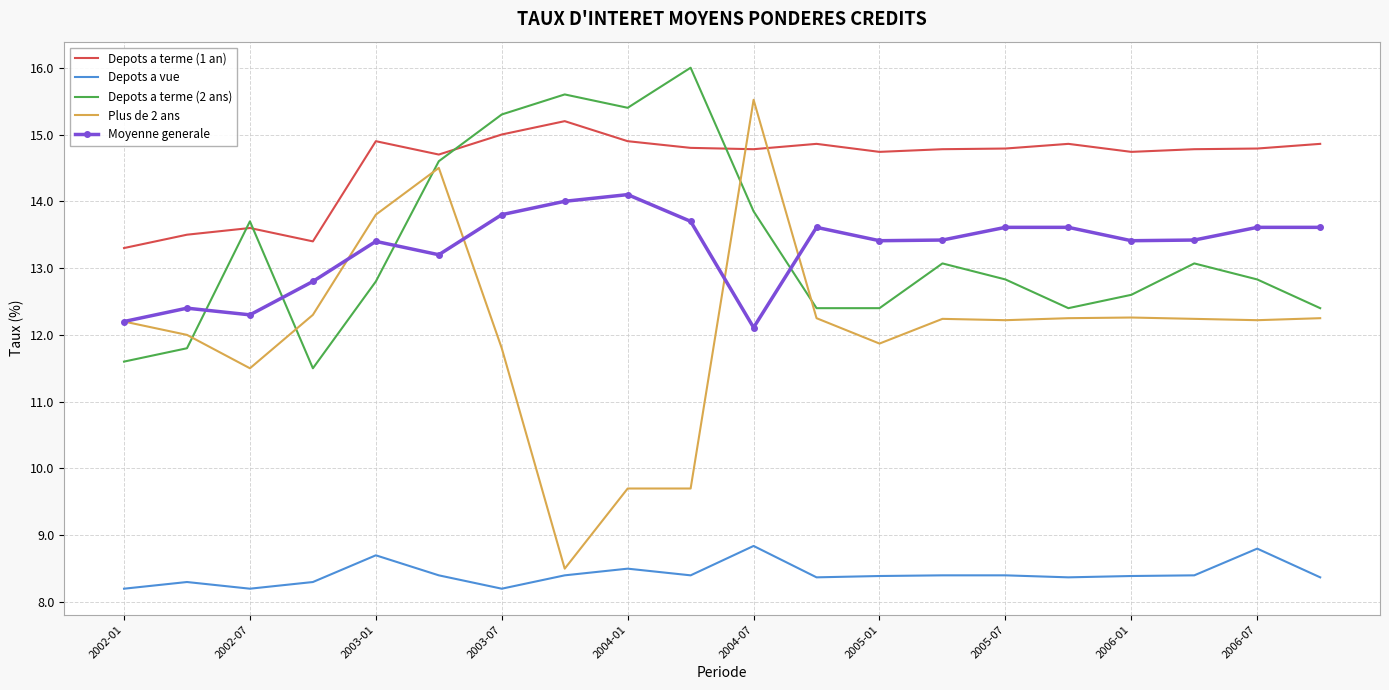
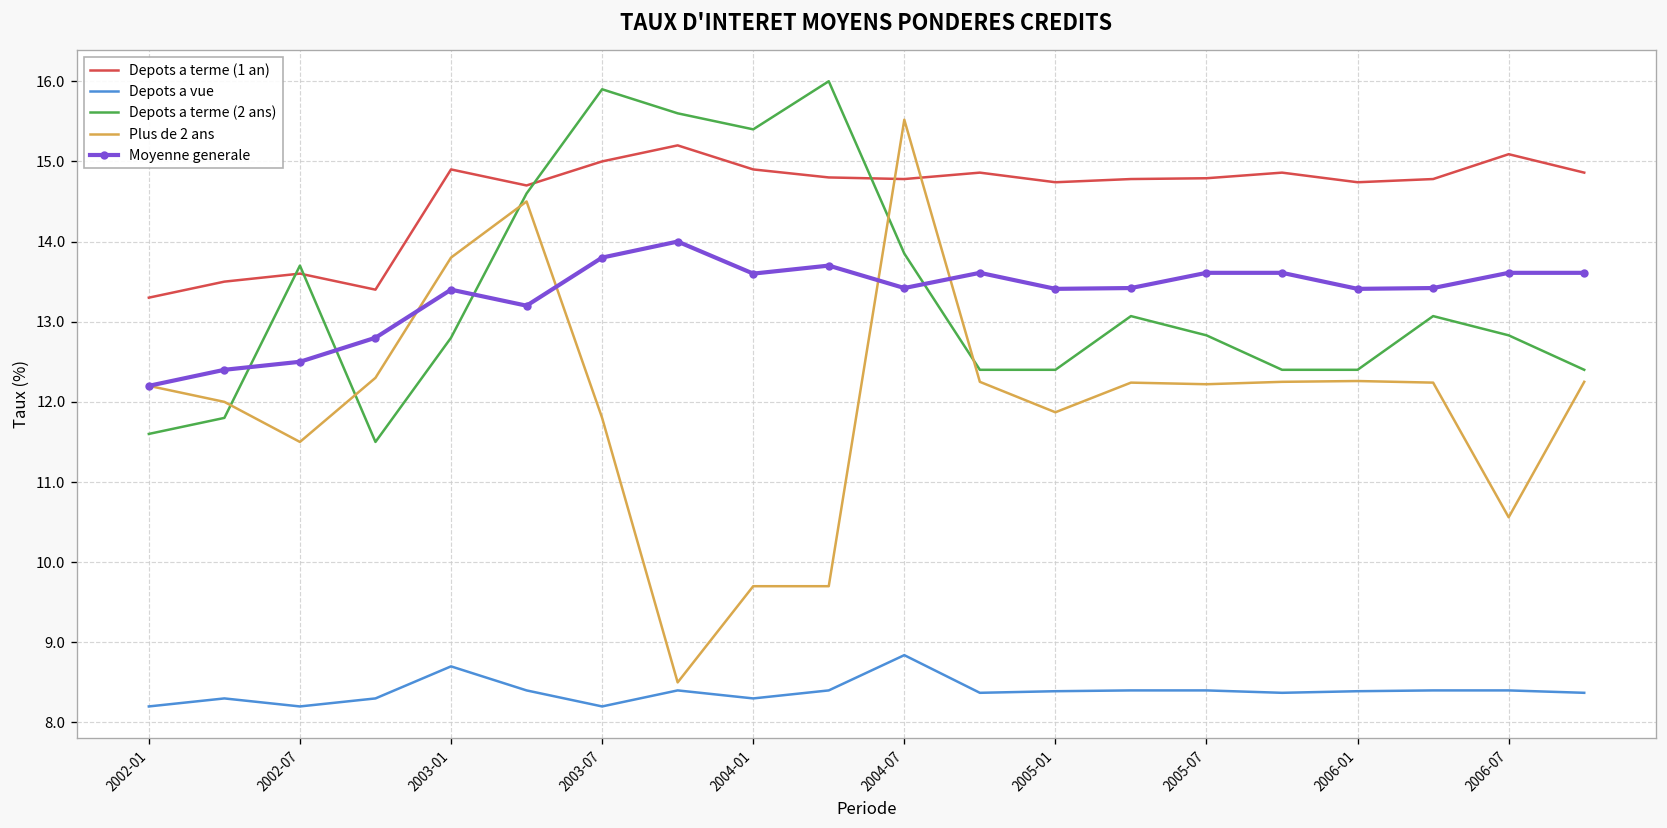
  {
    "Depots a terme (1 an)": {
      "2002-01": 13.3,
      "2002-07": 13.6,
      "2003-01": 14.9,
      "2003-07": 15.0,
      "2004-01": 14.9,
      "2004-07": 14.8,
      "2005-01": 14.7,
      "2005-07": 14.8,
      "2006-01": 14.7,
-     "2006-07": 14.8
+     "2006-07": 15.1
    },
    "Depots a vue": {
      "2002-01": 8.2,
      "2002-07": 8.2,
      "2003-01": 8.7,
      "2003-07": 8.2,
-     "2004-01": 8.5,
+     "2004-01": 8.3,
      "2004-07": 8.8,
      "2005-01": 8.4,
      "2005-07": 8.4,
      "2006-01": 8.4,
-     "2006-07": 8.8
+     "2006-07": 8.4
    },
    "Depots a terme (2 ans)": {
      "2002-01": 11.6,
      "2002-07": 13.7,
      "2003-01": 12.8,
-     "2003-07": 15.3,
+     "2003-07": 15.9,
      "2004-01": 15.4,
      "2004-07": 13.9,
      "2005-01": 12.4,
      "2005-07": 12.8,
-     "2006-01": 12.6,
+     "2006-01": 12.4,
      "2006-07": 12.8
    },
    "Plus de 2 ans": {
      "2002-07": 11.5,
      "2003-01": 13.8,
      "2003-07": 11.8,
      "2004-01": 9.7,
      "2004-07": 15.5,
      "2005-01": 11.9,
      "2005-07": 12.2,
      "2006-01": 12.3,
-     "2006-07": 12.2
+     "2006-07": 10.6
    },
    "Moyenne generale": {
-     "2002-07": 12.3,
+     "2002-07": 12.5,
      "2003-01": 13.4,
      "2003-07": 13.8,
-     "2004-01": 14.1,
-     "2004-07": 12.1,
+     "2004-01": 13.6,
+     "2004-07": 13.4,
      "2005-01": 13.4,
      "2005-07": 13.6,
      "2006-01": 13.4,
      "2006-07": 13.6
    }
  }
